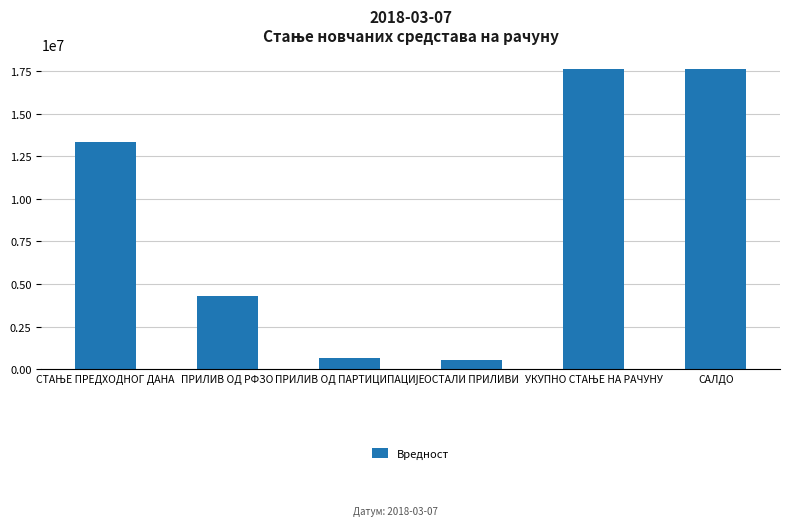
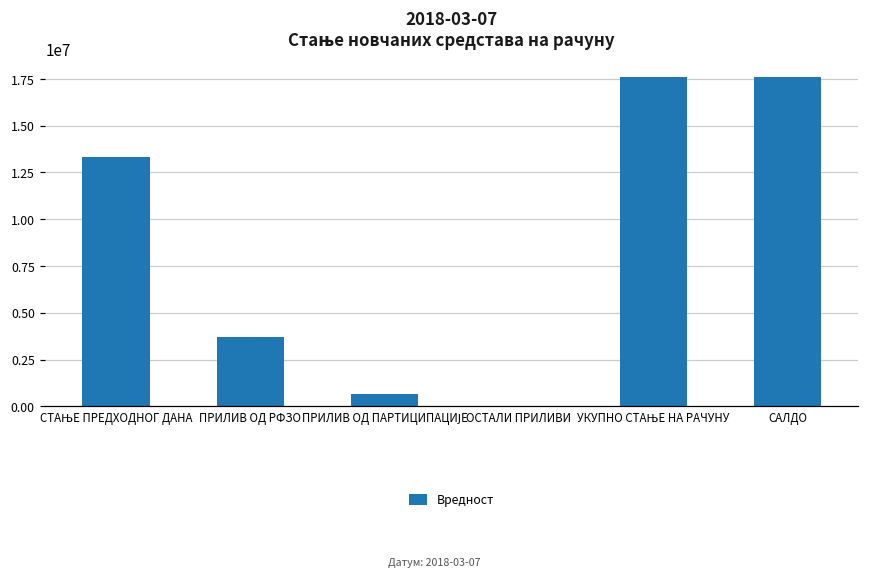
  {
    "СТАЊЕ ПРЕДХОДНОГ ДАНА": 13300000,
-   "ПРИЛИВ ОД РФЗО": 4300000,
+   "ПРИЛИВ ОД РФЗО": 3700000,
    "ПРИЛИВ ОД ПАРТИЦИПАЦИЈЕ": 600000,
-   "ОСТАЛИ ПРИЛИВИ": 500000,
+   "ОСТАЛИ ПРИЛИВИ": 0,
    "УКУПНО СТАЊЕ НА РАЧУНУ": 17600000,
    "САЛДО": 17600000
  }
